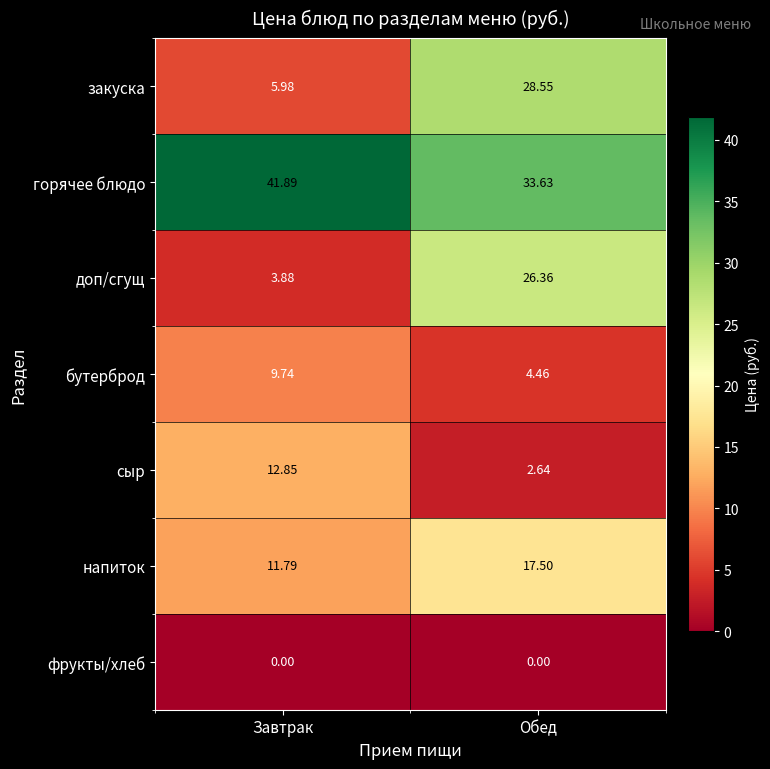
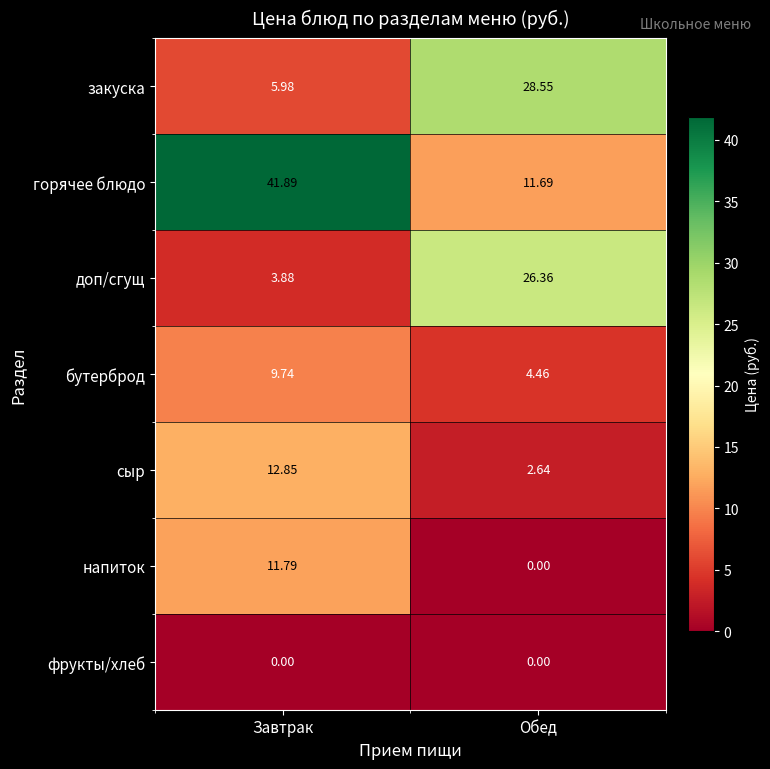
  {
    "закуска": {
      "Завтрак": 5.98,
      "Обед": 28.55
    },
    "горячее блюдо": {
      "Завтрак": 41.89,
-     "Обед": 33.63
+     "Обед": 11.69
    },
    "доп/сгущ": {
      "Завтрак": 3.88,
      "Обед": 26.36
    },
    "бутерброд": {
      "Завтрак": 9.74,
      "Обед": 4.46
    },
    "сыр": {
      "Завтрак": 12.85,
      "Обед": 2.64
    },
    "напиток": {
      "Завтрак": 11.79,
-     "Обед": 17.50
+     "Обед": 0.00
    },
    "фрукты/хлеб": {
      "Завтрак": 0.00,
      "Обед": 0.00
    }
  }
